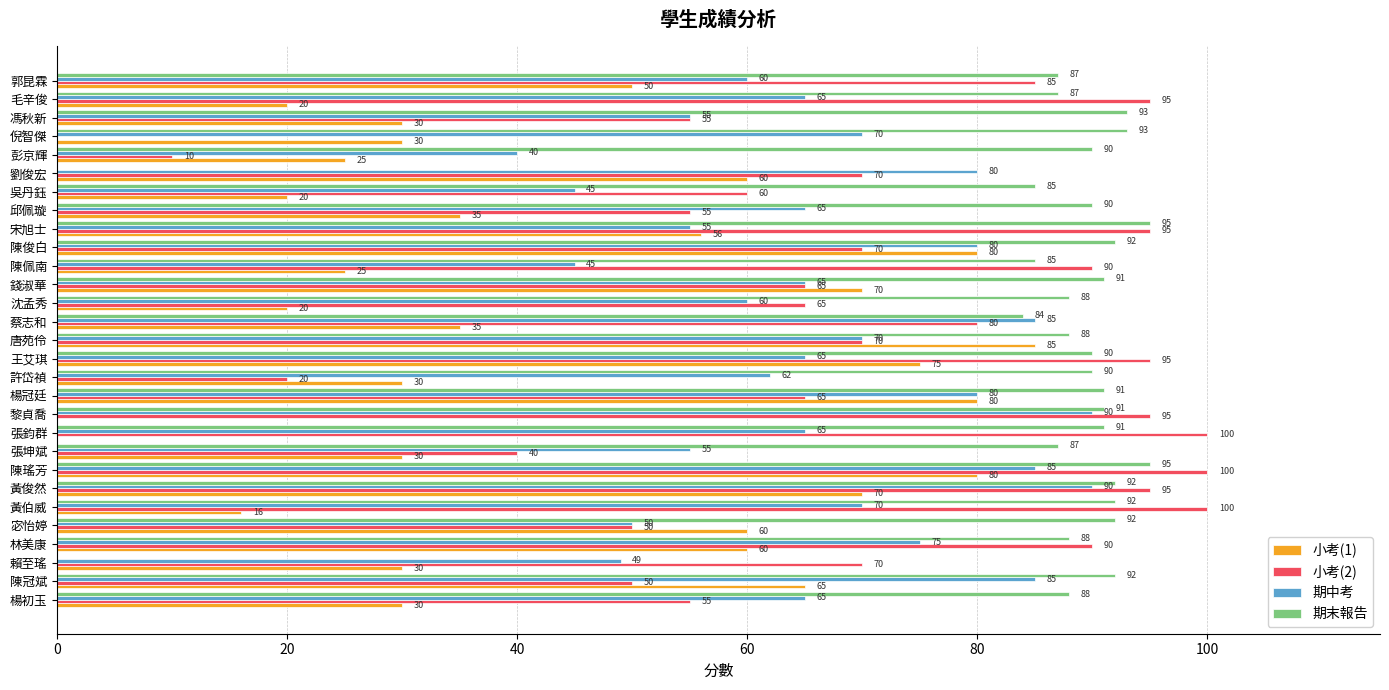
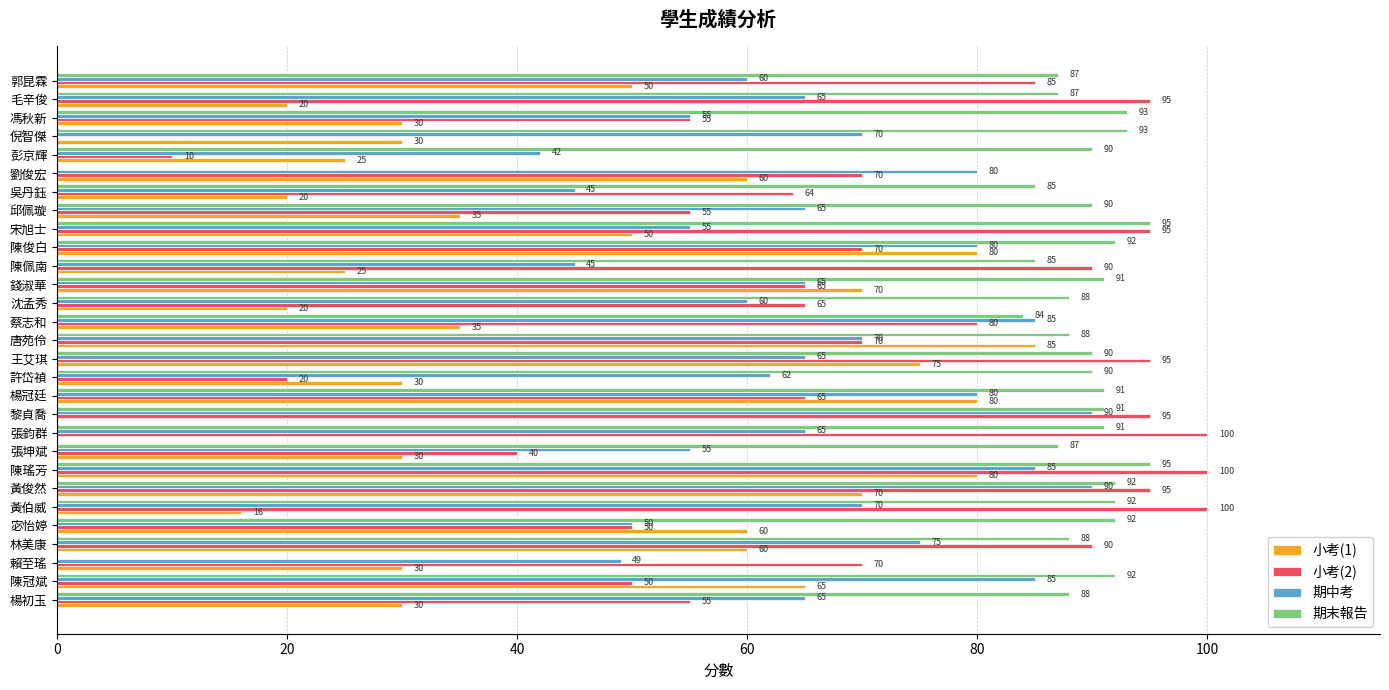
  {
    "小考(1)": {
      "郭昆霖": 50,
      "毛辛俊": 20,
      "馮秋新": 30,
      "倪智傑": 30,
      "彭京輝": 25,
      "劉俊宏": 60,
      "吳丹鈺": 20,
      "邱佩璇": 35,
-     "宋旭士": 56,
+     "宋旭士": 50,
      "陳佩南": 25,
      "錢淑華": 70,
      "沈孟秀": 20,
      "蔡志和": 35,
      "唐苑伶": 85,
      "王艾琪": 75,
      "許岱禎": 30,
      "張坤斌": 30,
      "陳瑤芳": 80,
      "黃俊然": 70,
      "黃伯威": 16,
      "宓怡婷": 60,
      "林美康": 60,
      "賴至瑤": 30,
      "陳冠斌": 65,
      "楊初玉": 30
    },
    "小考(2)": {
      "郭昆霖": 85,
      "毛辛俊": 95,
      "彭京輝": 10,
      "劉俊宏": 70,
-     "吳丹鈺": 60,
+     "吳丹鈺": 64,
      "邱佩璇": 55,
      "陳俊白": 70,
      "陳佩南": 90,
      "沈孟秀": 65,
      "蔡志和": 80,
      "王艾琪": 95,
      "許岱禎": 20,
      "楊冠廷": 65,
      "黎貞喬": 95,
      "張鈞群": 100,
      "張坤斌": 40,
      "陳瑤芳": 100,
      "黃俊然": 95,
      "黃伯威": 100,
      "林美康": 90,
      "賴至瑤": 70,
      "陳冠斌": 50,
      "楊初玉": 55
    },
    "期中考": {
      "郭昆霖": 60,
      "毛辛俊": 65,
      "倪智傑": 70,
-     "彭京輝": 40,
+     "彭京輝": 42,
      "劉俊宏": 80,
      "吳丹鈺": 45,
      "邱佩璇": 65,
      "宋旭士": 55,
      "陳佩南": 45,
      "沈孟秀": 60,
      "蔡志和": 85,
      "王艾琪": 65,
      "許岱禎": 62,
      "黎貞喬": 90,
      "張鈞群": 65,
      "張坤斌": 55,
      "陳瑤芳": 85,
      "黃俊然": 90,
      "黃伯威": 70,
      "林美康": 75,
      "賴至瑤": 49,
      "陳冠斌": 85,
      "楊初玉": 65
    },
    "期末報告": {
      "郭昆霖": 87,
      "毛辛俊": 87,
      "馮秋新": 93,
      "倪智傑": 93,
      "彭京輝": 90,
      "吳丹鈺": 85,
      "邱佩璇": 90,
      "陳俊白": 92,
      "陳佩南": 85,
      "錢淑華": 91,
      "沈孟秀": 88,
      "蔡志和": 84,
      "唐苑伶": 88,
      "王艾琪": 90,
      "許岱禎": 90,
      "楊冠廷": 91,
      "黎貞喬": 91,
      "張鈞群": 91,
      "張坤斌": 87,
      "陳瑤芳": 95,
      "黃俊然": 92,
      "黃伯威": 92,
      "宓怡婷": 92,
      "林美康": 88,
      "陳冠斌": 92,
      "楊初玉": 88
    }
  }
